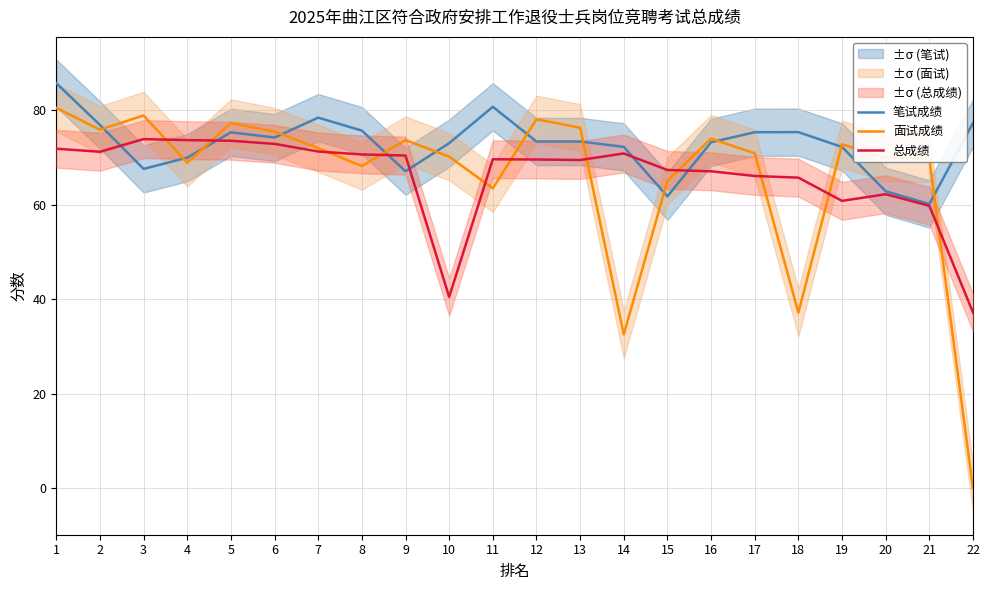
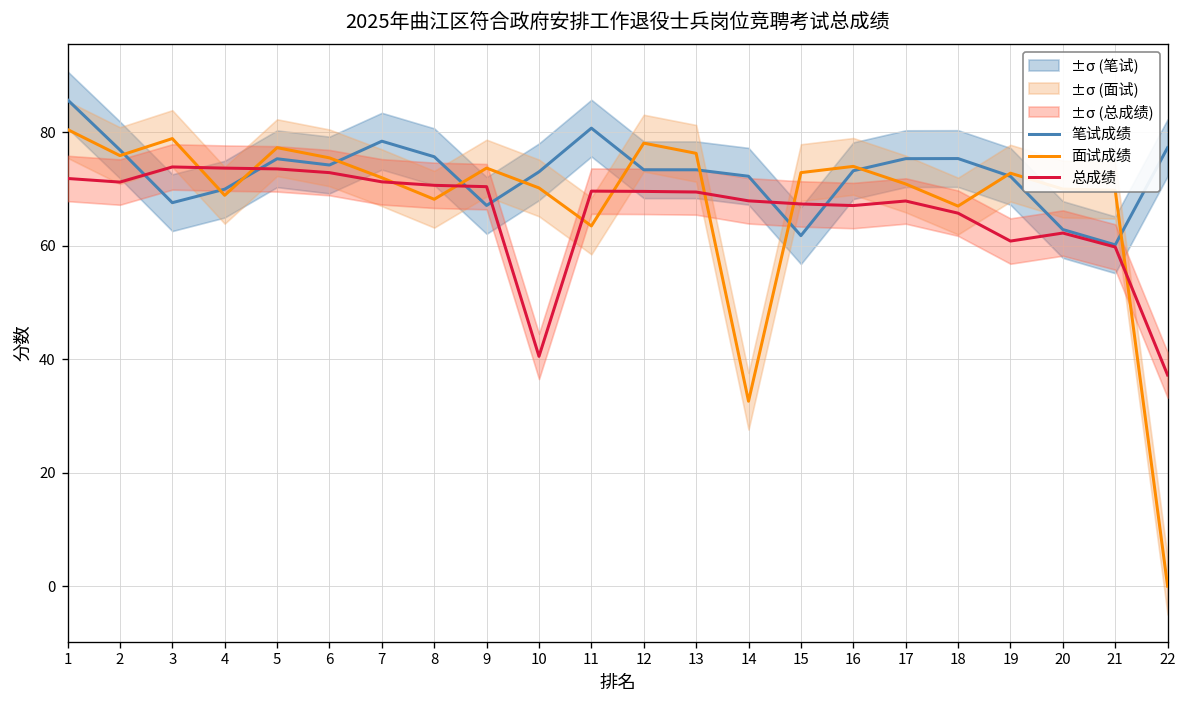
  {
    "面试成绩": {
      "1": 81,
      "2": 76,
      "3": 79,
      "4": 69,
      "6": 76,
      "7": 72,
      "8": 68,
      "9": 74,
      "10": 70,
      "11": 64,
      "13": 76,
      "14": 33,
-     "15": 65,
+     "15": 73,
      "16": 74,
      "17": 71,
-     "18": 37,
+     "18": 67,
      "19": 73,
      "22": 0
    },
    "总成绩": {
      "1": 72,
      "2": 71,
      "3": 74,
      "5": 74,
      "6": 73,
      "7": 71,
      "8": 71,
      "9": 70,
      "10": 41,
      "11": 70,
      "12": 70,
      "13": 69,
-     "14": 71,
+     "14": 68,
      "15": 67,
      "16": 67,
-     "17": 66,
+     "17": 68,
      "18": 66,
      "19": 61,
      "20": 62,
      "22": 37
    }
  }
